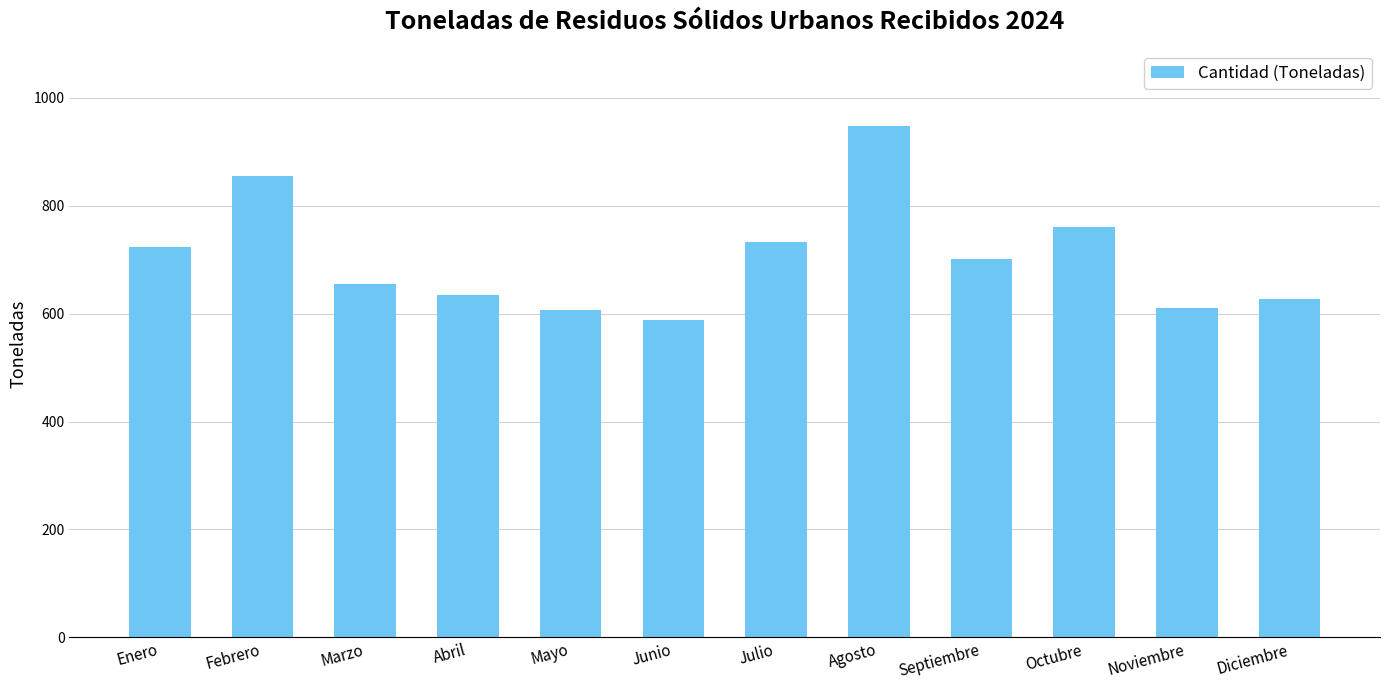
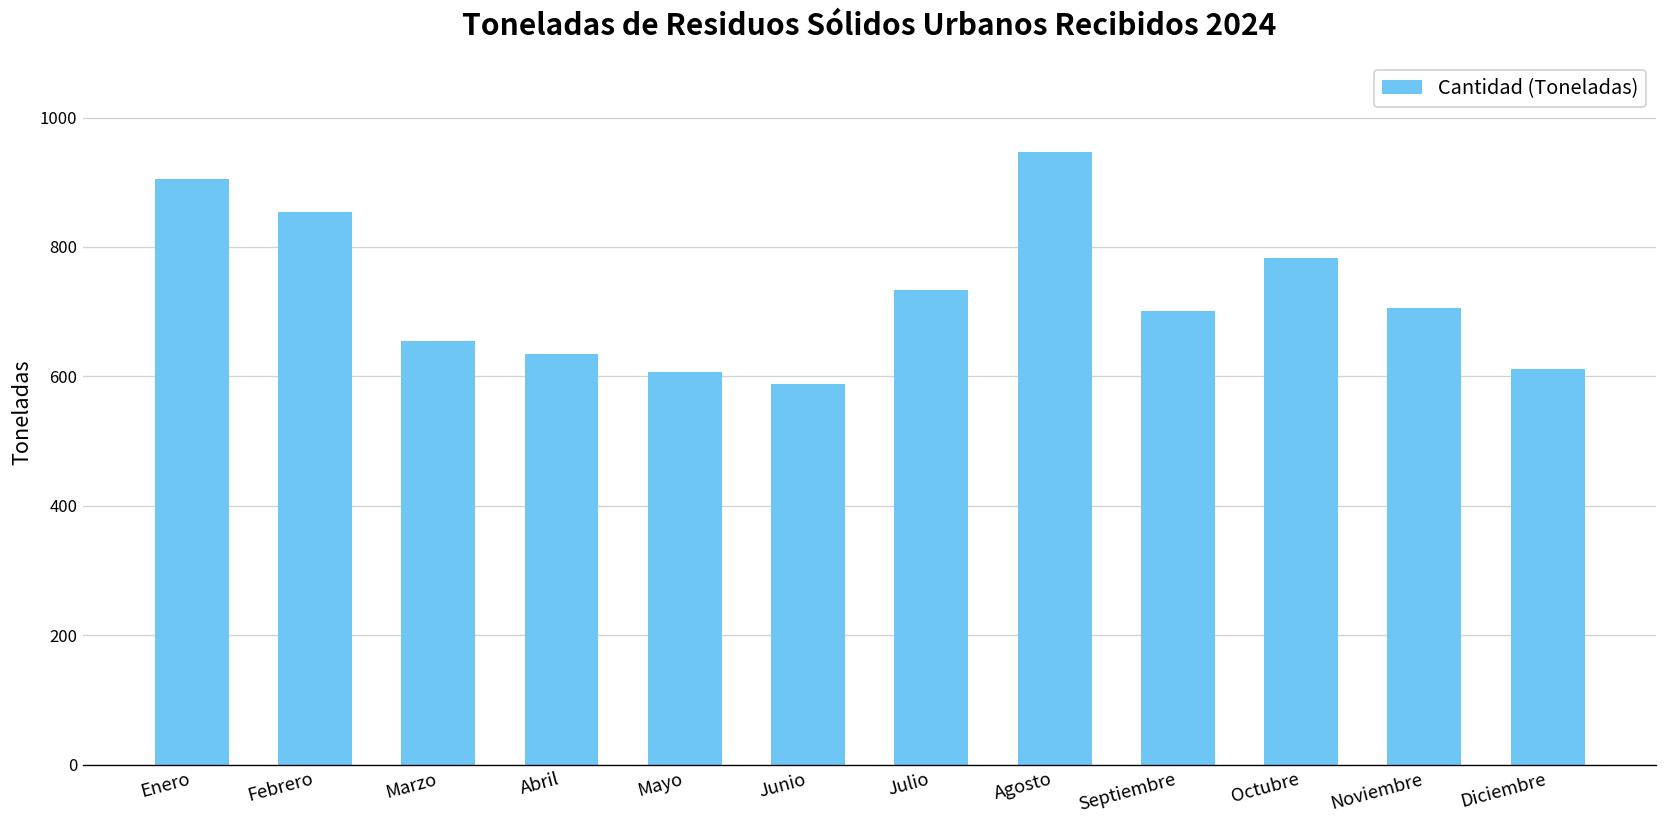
  {
-   "Enero": 720,
+   "Enero": 910,
    "Febrero": 850,
    "Marzo": 650,
    "Abril": 630,
    "Mayo": 610,
    "Junio": 590,
    "Julio": 730,
    "Agosto": 950,
    "Septiembre": 700,
-   "Octubre": 760,
-   "Noviembre": 610,
-   "Diciembre": 630
+   "Octubre": 780,
+   "Noviembre": 710,
+   "Diciembre": 610
  }
